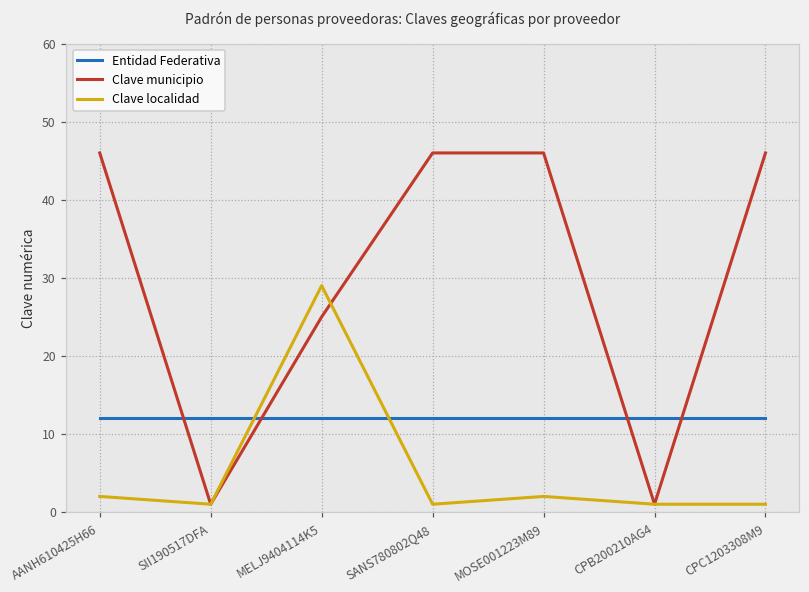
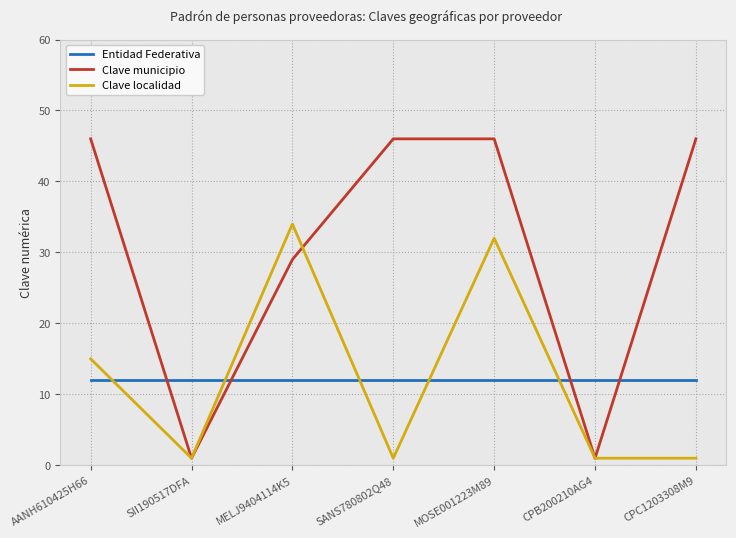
  {
    "Entidad Federativa": {
      "AANH610425H66": 12,
      "SII190517DFA": 12,
      "MELJ9404114K5": 12,
      "SANS780802Q48": 12,
      "MOSE001223M89": 12,
      "CPB200210AG4": 12,
      "CPC1203308M9": 12
    },
    "Clave municipio": {
      "AANH610425H66": 46,
-     "MELJ9404114K5": 25,
+     "MELJ9404114K5": 29,
      "SANS780802Q48": 46,
      "MOSE001223M89": 46,
      "CPC1203308M9": 46
    },
    "Clave localidad": {
-     "AANH610425H66": 2,
-     "MELJ9404114K5": 29,
+     "AANH610425H66": 15,
+     "MELJ9404114K5": 34,
      "SANS780802Q48": 1,
-     "MOSE001223M89": 2,
+     "MOSE001223M89": 32,
      "CPC1203308M9": 1
    }
  }
